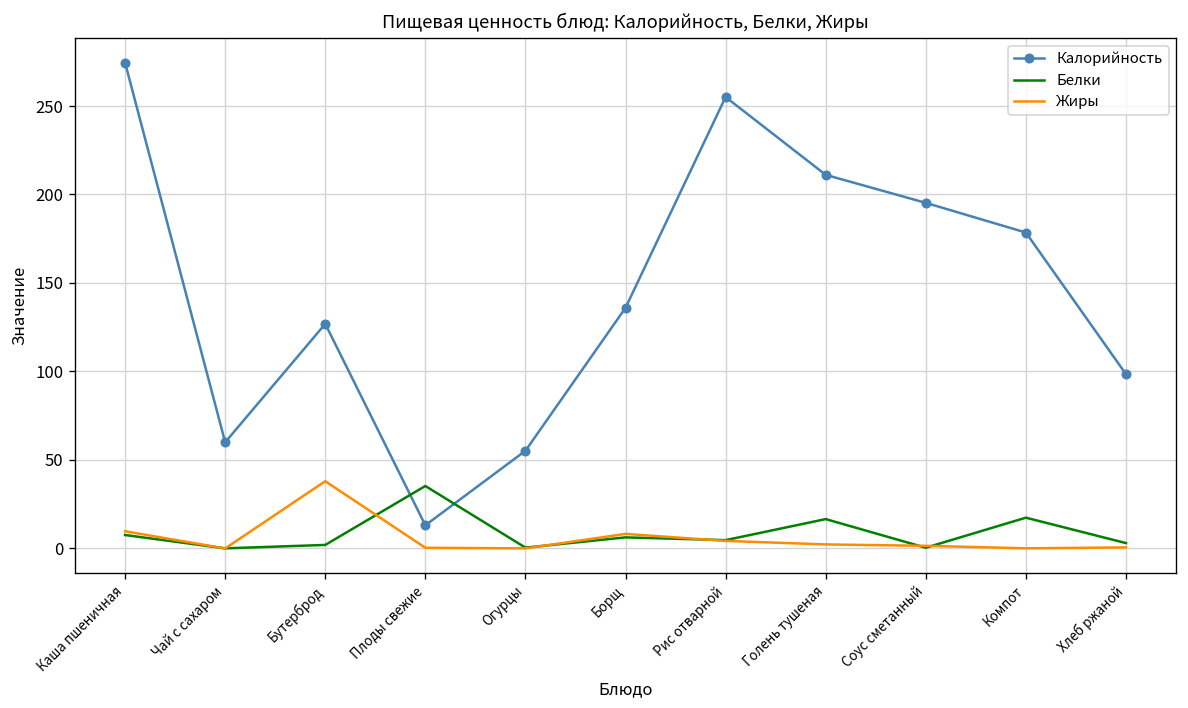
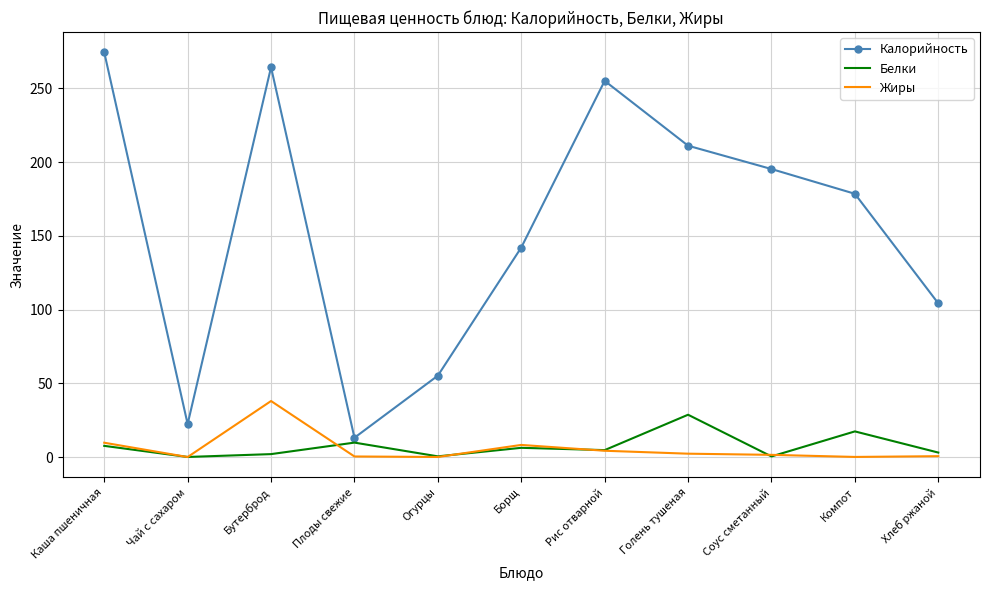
  {
    "Калорийность": {
      "Каша пшеничная": 274,
-     "Чай с сахаром": 60,
-     "Бутерброд": 127,
+     "Чай с сахаром": 22,
+     "Бутерброд": 264,
      "Плоды свежие": 13,
      "Огурцы": 55,
-     "Борщ": 136,
+     "Борщ": 142,
      "Рис отварной": 255,
      "Голень тушеная": 211,
      "Соус сметанный": 195,
      "Компот": 179,
-     "Хлеб ржаной": 99
+     "Хлеб ржаной": 104
    },
    "Белки": {
      "Каша пшеничная": 8,
      "Бутерброд": 2,
-     "Плоды свежие": 35,
+     "Плоды свежие": 10,
      "Борщ": 6,
-     "Голень тушеная": 17,
+     "Голень тушеная": 29,
      "Компот": 17,
      "Хлеб ржаной": 3
    },
    "Жиры": {
      "Каша пшеничная": 10,
      "Бутерброд": 38,
      "Плоды свежие": 0,
      "Борщ": 8,
      "Голень тушеная": 2,
      "Компот": 0,
      "Хлеб ржаной": 1
    }
  }
